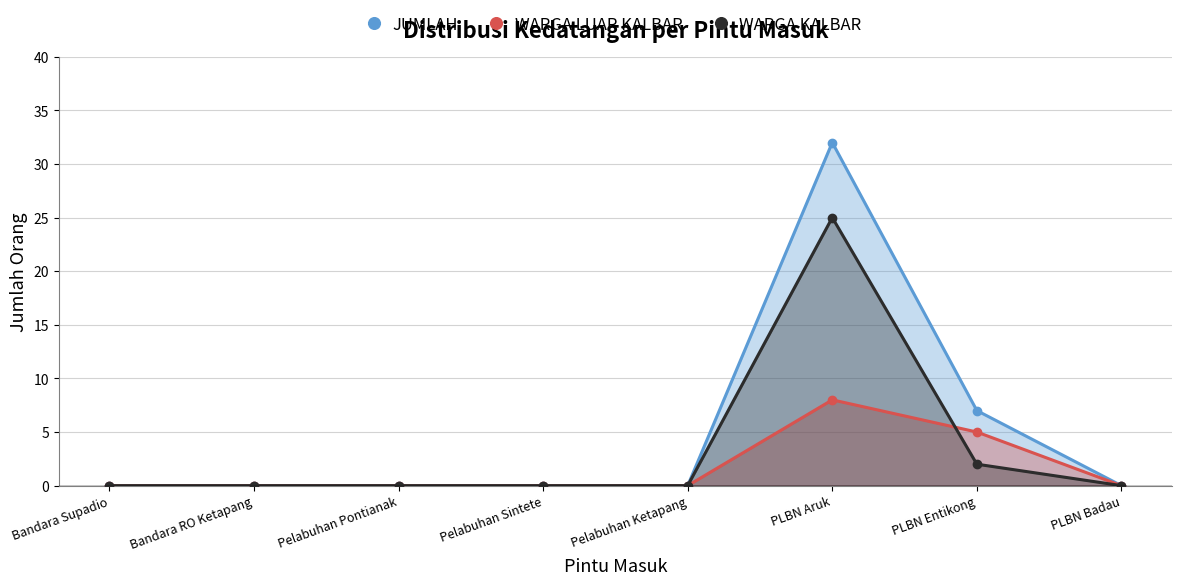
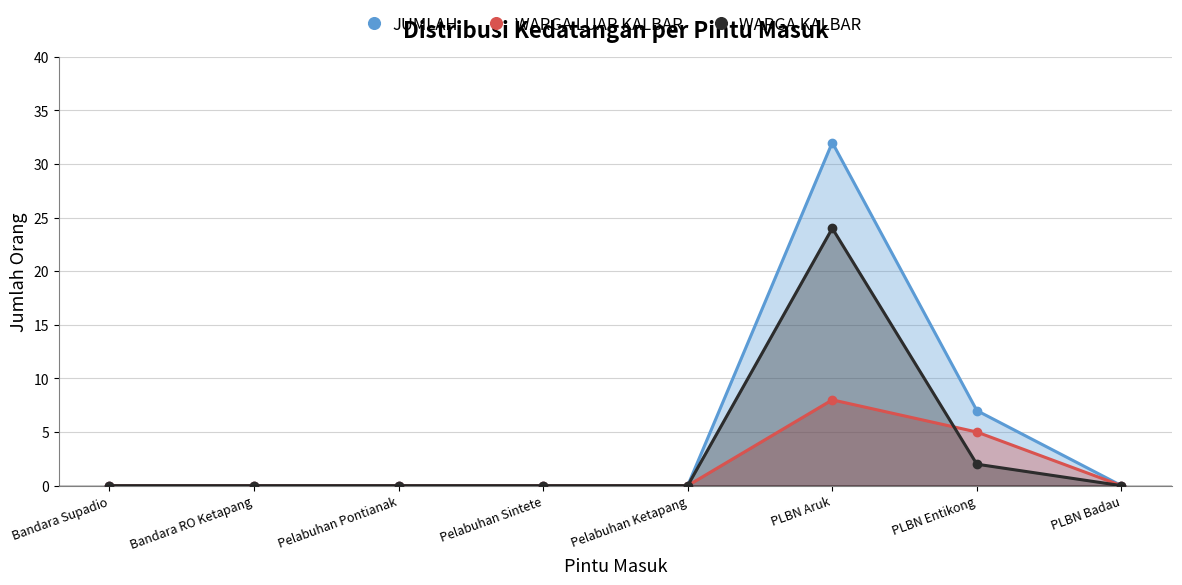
  {
    "JUMLAH": {
      "PLBN Aruk": 32,
      "PLBN Entikong": 7
    },
    "WARGA LUAR KALBAR": {
      "PLBN Aruk": 8,
      "PLBN Entikong": 5
    },
    "WARGA KALBAR": {
-     "PLBN Aruk": 25,
+     "PLBN Aruk": 24,
      "PLBN Entikong": 2
    }
  }
